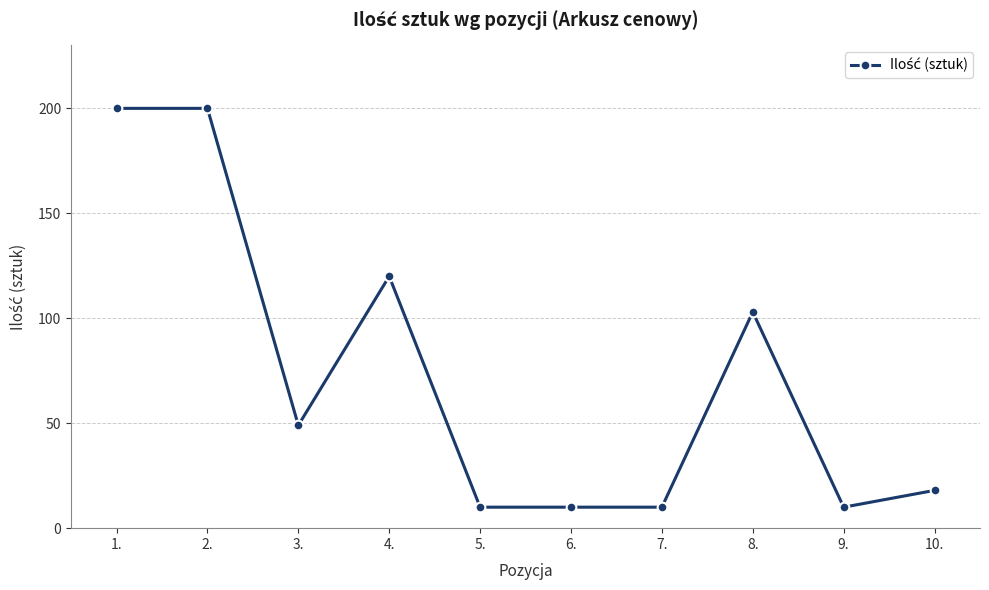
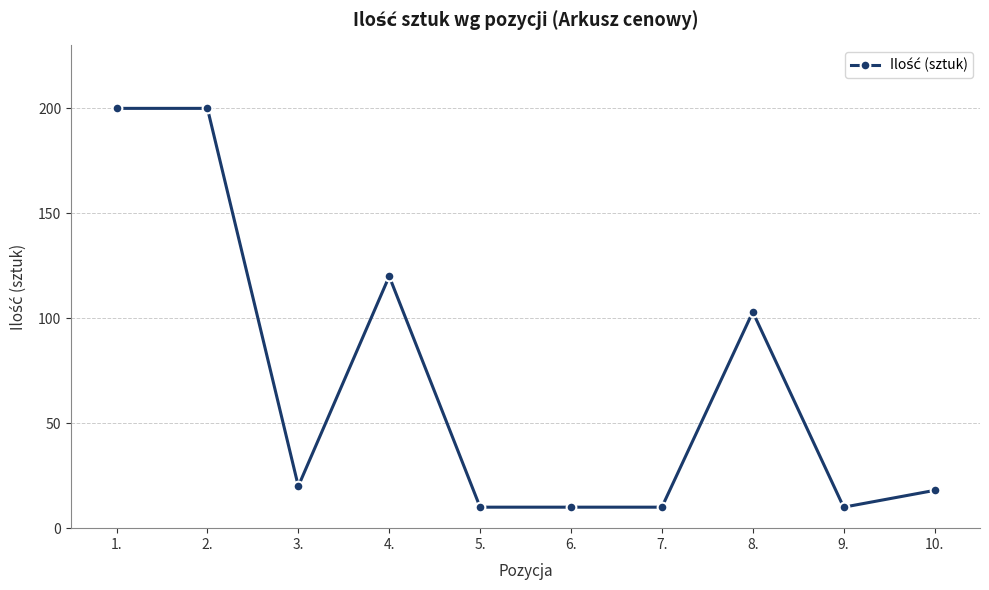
  {
    "1.": 200,
    "2.": 200,
-   "3.": 49,
+   "3.": 20,
    "4.": 120,
    "5.": 10,
    "6.": 10,
    "7.": 10,
    "8.": 103,
    "9.": 10,
    "10.": 18
  }
